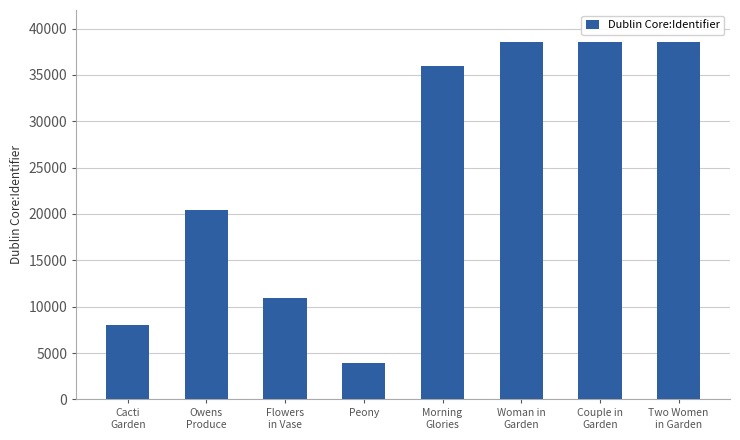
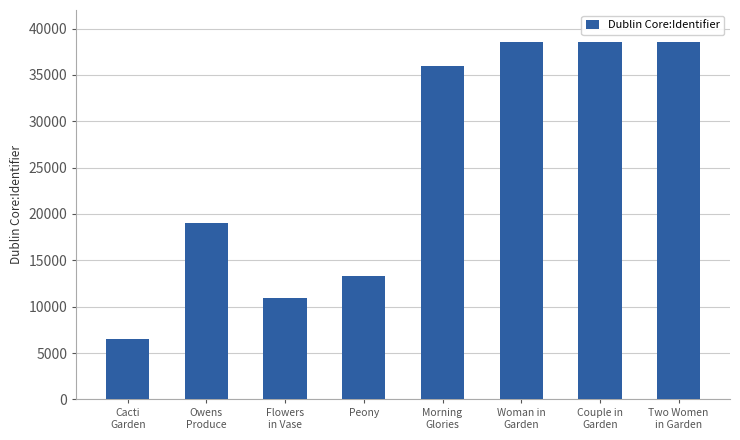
  {
-   "Cacti Garden": 8000,
-   "Owens Produce": 20000,
+   "Cacti Garden": 6000,
+   "Owens Produce": 19000,
    "Flowers in Vase": 11000,
-   "Peony": 4000,
+   "Peony": 13000,
    "Morning Glories": 36000,
    "Woman in Garden": 39000,
    "Couple in Garden": 39000,
    "Two Women in Garden": 39000
  }
